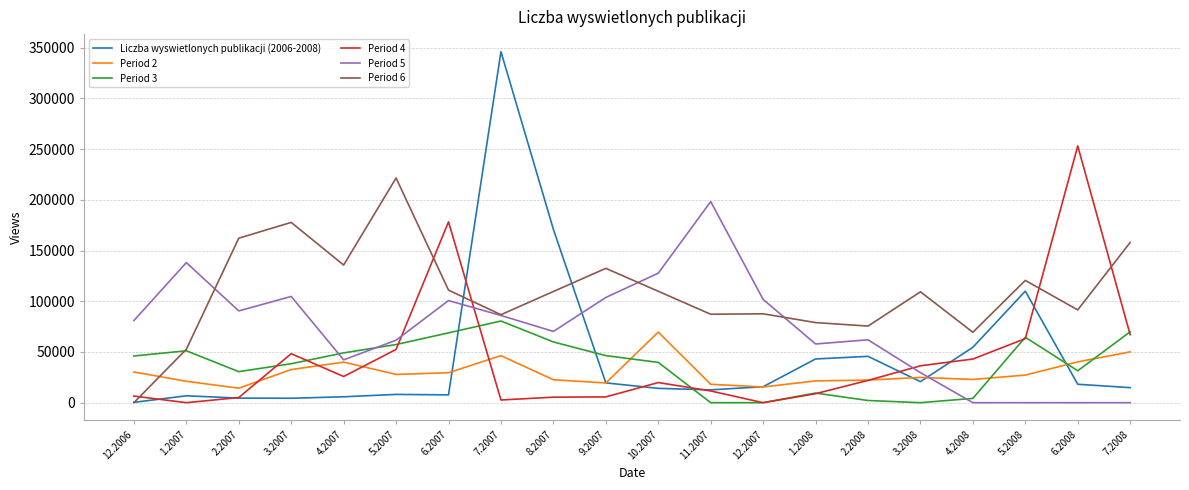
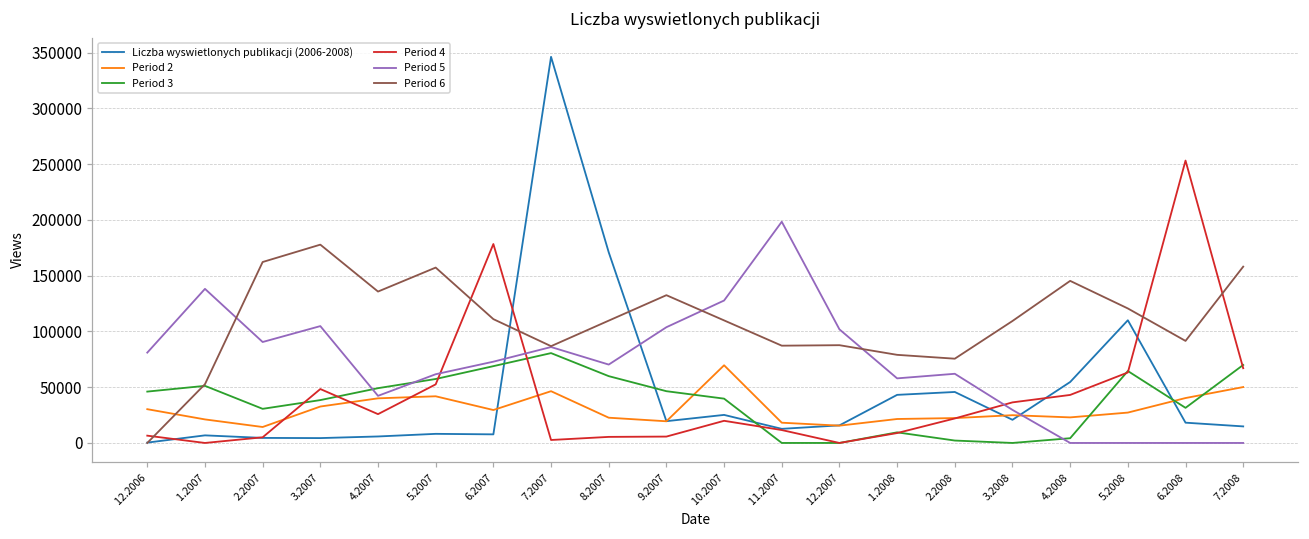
  {
    "Liczba wyswietlonych publikacji (2006-2008)": {
      "1.2007": 7000,
      "3.2007": 4000,
      "4.2007": 6000,
      "5.2007": 8000,
      "6.2007": 8000,
      "7.2007": 346000,
      "8.2007": 171000,
-     "10.2007": 14000,
+     "10.2007": 25000,
      "1.2008": 43000,
      "2.2008": 46000,
      "3.2008": 21000,
      "4.2008": 55000,
      "5.2008": 110000,
      "6.2008": 18000,
      "7.2008": 15000
    },
    "Period 2": {
      "12.2006": 30000,
      "1.2007": 21000,
      "2.2007": 14000,
      "3.2007": 33000,
-     "5.2007": 28000,
+     "5.2007": 42000,
      "6.2007": 30000,
      "7.2007": 46000,
      "8.2007": 23000,
      "10.2007": 70000,
      "11.2007": 18000,
      "1.2008": 21000,
      "3.2008": 25000,
      "4.2008": 23000,
      "5.2008": 27000,
      "6.2008": 40000,
      "7.2008": 50000
    },
    "Period 3": {
      "12.2006": 46000,
      "2.2007": 31000,
      "3.2007": 38000,
      "4.2007": 49000,
      "5.2007": 57000,
      "6.2007": 69000,
      "7.2007": 81000,
      "8.2007": 60000,
      "9.2007": 46000,
      "10.2007": 40000,
      "11.2007": 0,
      "2.2008": 2000,
      "3.2008": 0,
      "4.2008": 4000,
      "6.2008": 31000,
      "7.2008": 70000
    },
    "Period 4": {
      "12.2006": 7000,
      "1.2007": 0,
      "3.2007": 48000,
      "4.2007": 26000,
      "5.2007": 53000,
      "6.2007": 178000,
      "7.2007": 3000,
      "8.2007": 5000,
      "9.2007": 6000,
      "10.2007": 20000,
      "3.2008": 36000,
      "4.2008": 43000,
      "6.2008": 253000,
      "7.2008": 67000
    },
    "Period 5": {
      "12.2006": 81000,
      "1.2007": 138000,
      "2.2007": 91000,
      "3.2007": 105000,
      "5.2007": 62000,
-     "6.2007": 101000,
+     "6.2007": 73000,
      "8.2007": 70000,
      "9.2007": 104000,
      "10.2007": 128000,
      "11.2007": 198000,
      "12.2007": 102000,
      "1.2008": 58000,
      "2.2008": 62000,
      "3.2008": 30000,
      "4.2008": 0,
      "5.2008": 0,
      "6.2008": 0,
      "7.2008": 0
    },
    "Period 6": {
      "2.2007": 162000,
      "3.2007": 178000,
      "4.2007": 136000,
-     "5.2007": 222000,
+     "5.2007": 157000,
      "6.2007": 111000,
      "8.2007": 110000,
      "9.2007": 132000,
      "10.2007": 110000,
      "11.2007": 87000,
      "12.2007": 88000,
      "1.2008": 79000,
      "2.2008": 76000,
      "3.2008": 109000,
-     "4.2008": 69000,
+     "4.2008": 145000,
      "5.2008": 121000,
      "6.2008": 91000,
      "7.2008": 158000
    }
  }
